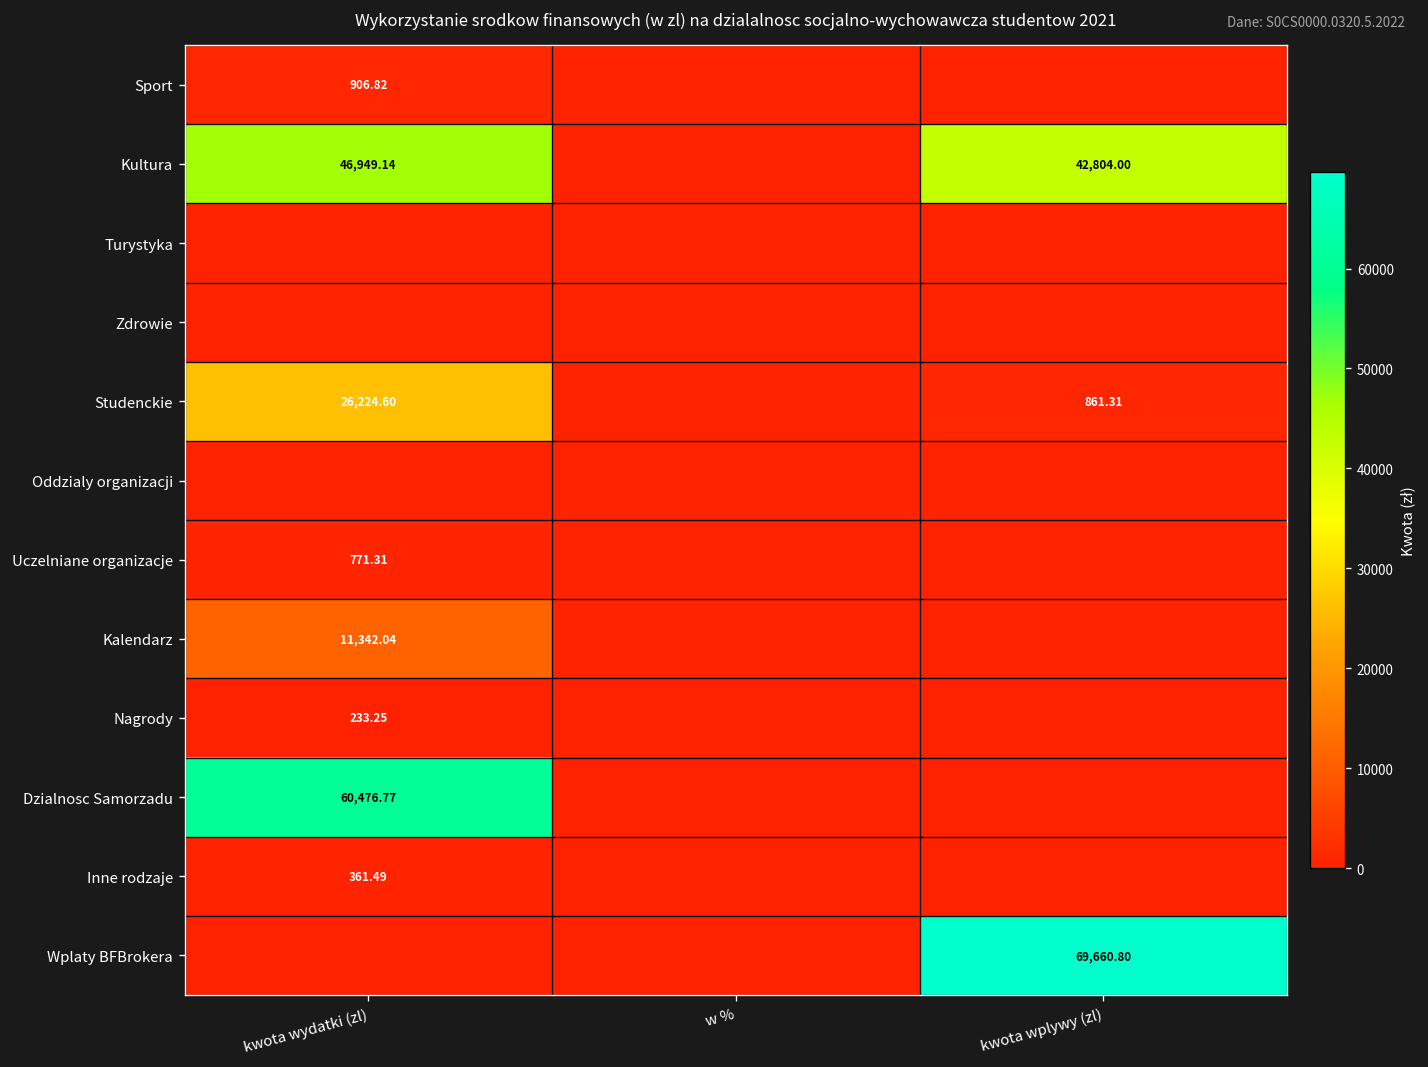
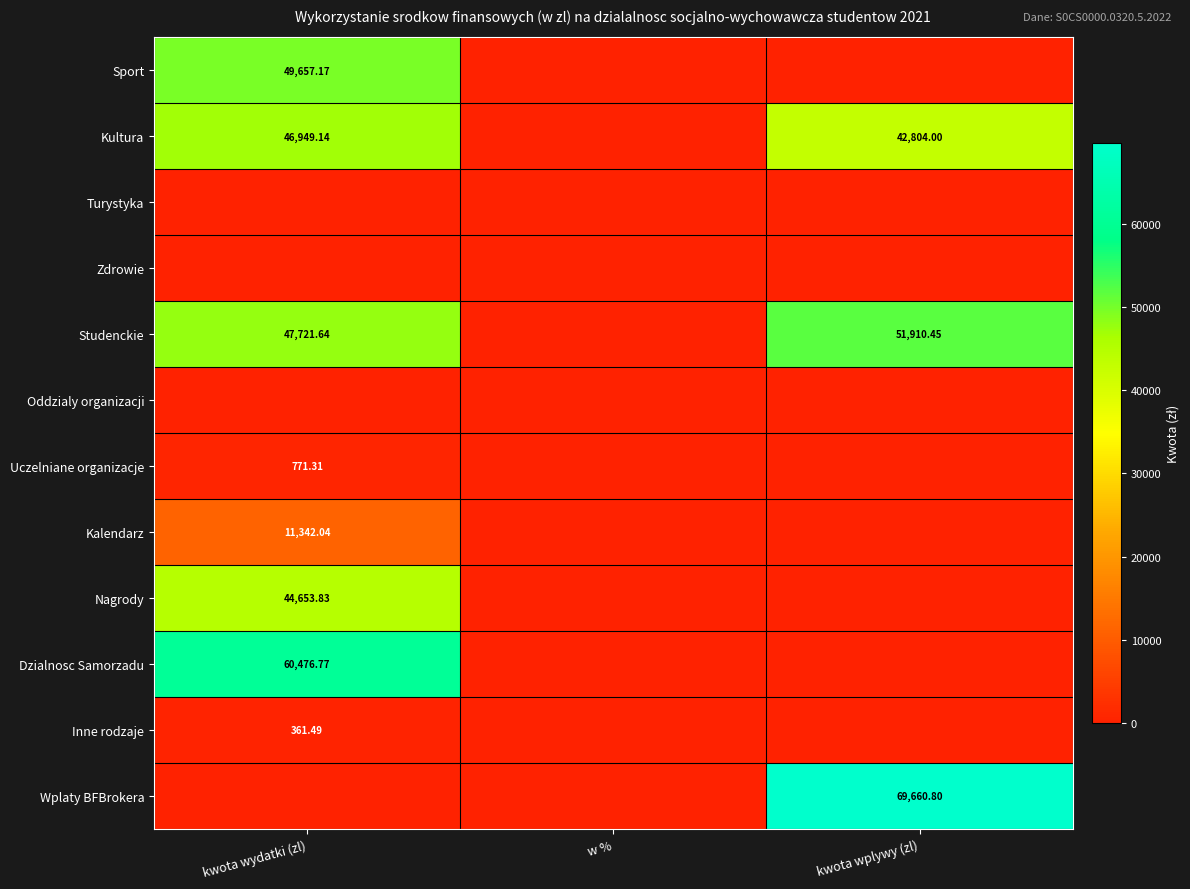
  {
    "Sport": {
-     "kwota wydatki (zl)": "906.82"
+     "kwota wydatki (zl)": "49,657.17"
    },
    "Kultura": {
      "kwota wydatki (zl)": "46,949.14",
      "kwota wplywy (zl)": "42,804.00"
    },
    "Studenckie": {
-     "kwota wydatki (zl)": "26,224.60",
-     "kwota wplywy (zl)": "861.31"
+     "kwota wydatki (zl)": "47,721.64",
+     "kwota wplywy (zl)": "51,910.45"
    },
    "Uczelniane organizacje": {
      "kwota wydatki (zl)": "771.31"
    },
    "Kalendarz": {
      "kwota wydatki (zl)": "11,342.04"
    },
    "Nagrody": {
-     "kwota wydatki (zl)": "233.25"
+     "kwota wydatki (zl)": "44,653.83"
    },
    "Dzialnosc Samorzadu": {
      "kwota wydatki (zl)": "60,476.77"
    },
    "Inne rodzaje": {
      "kwota wydatki (zl)": "361.49"
    },
    "Wplaty BFBrokera": {
      "kwota wplywy (zl)": "69,660.80"
    }
  }
